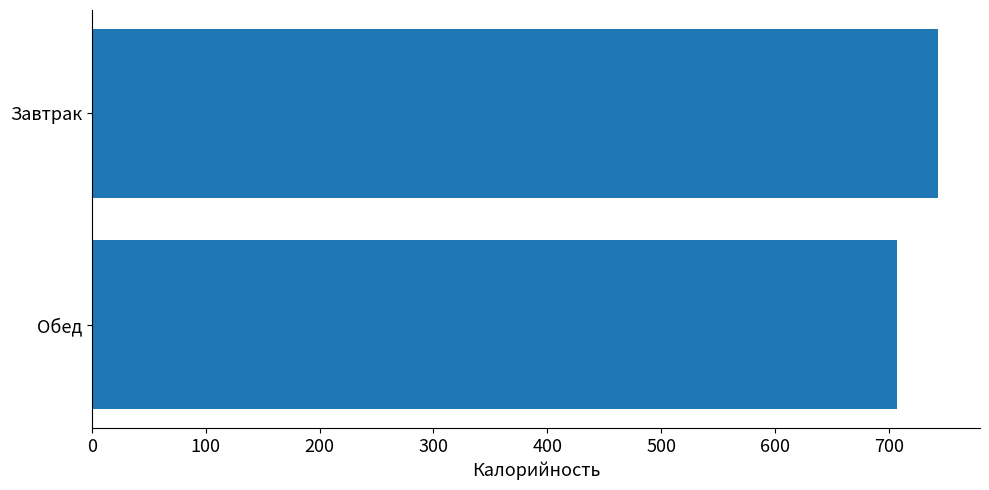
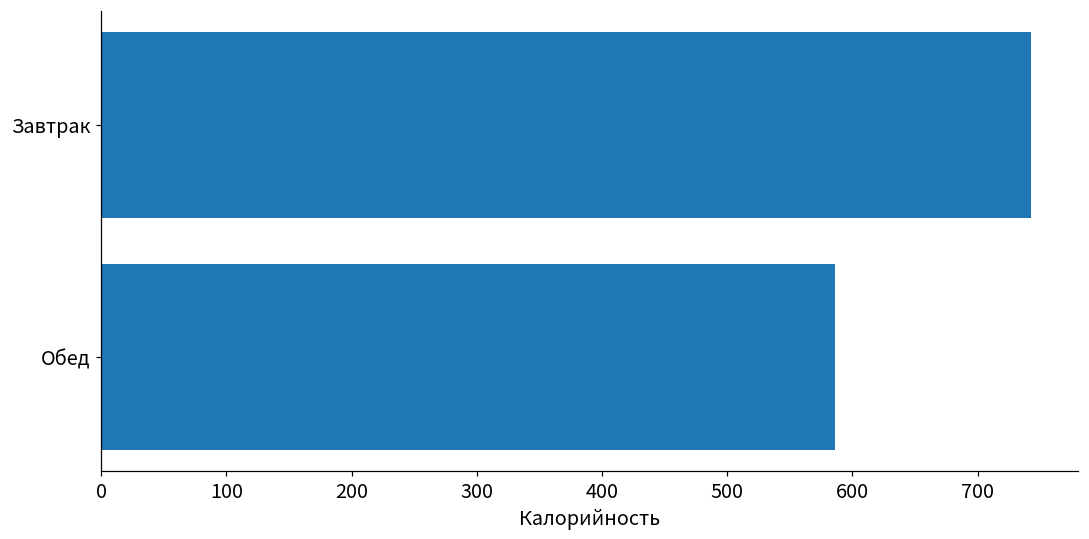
  {
    "Завтрак": 743,
-   "Обед": 707
+   "Обед": 586
  }
